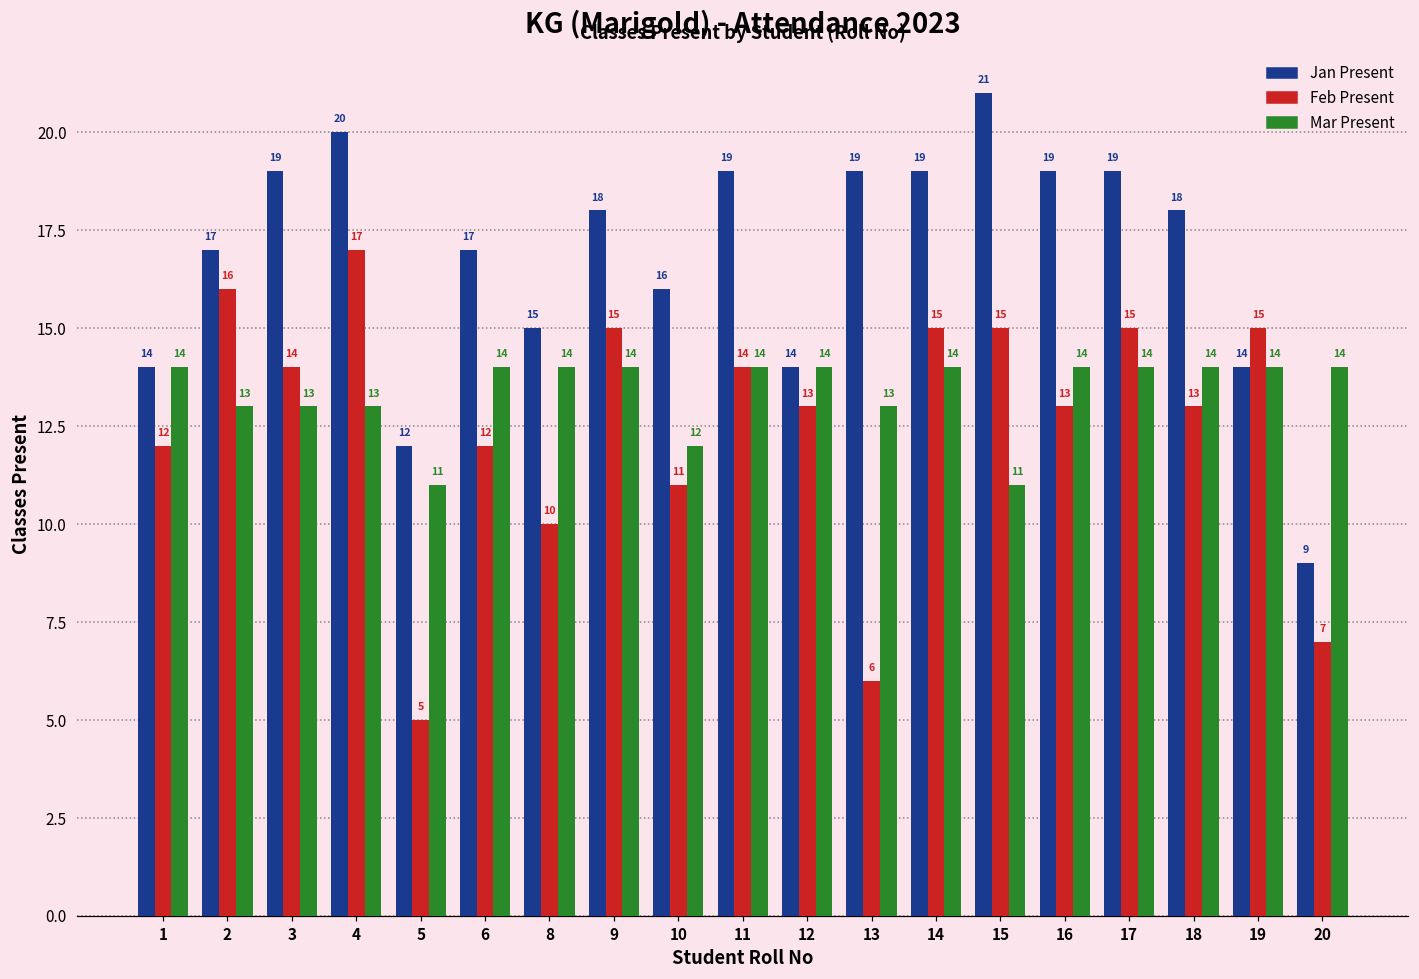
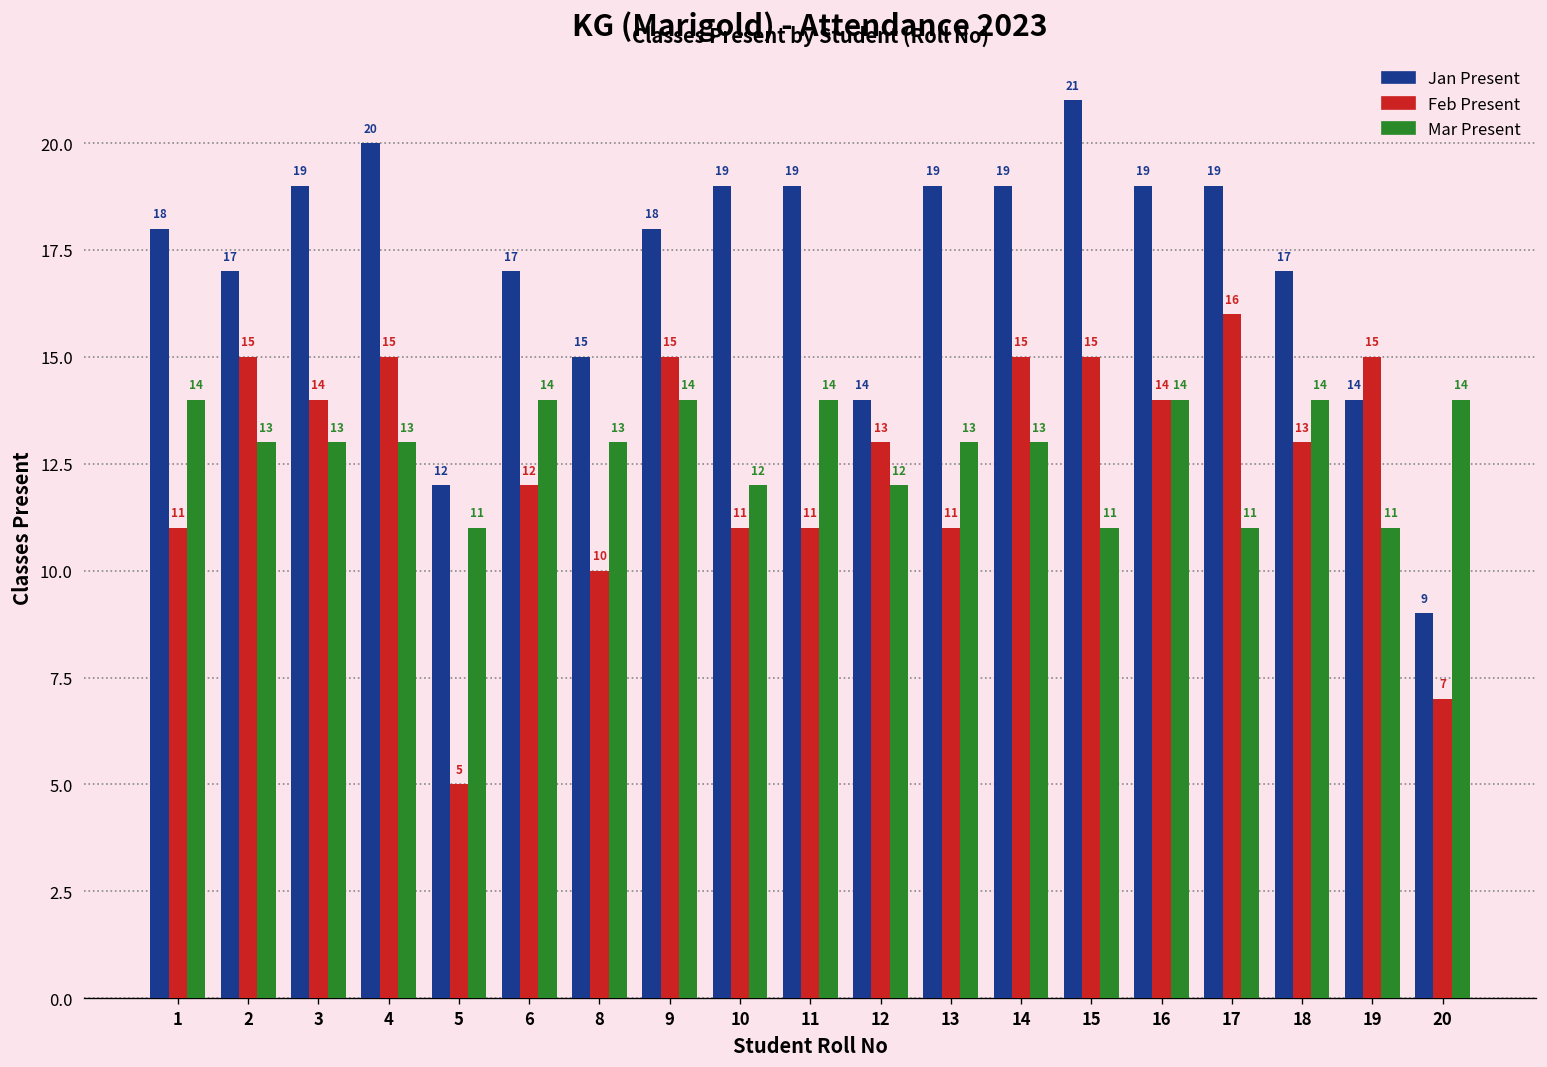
  {
    "Jan Present": {
-     "1": 14,
+     "1": 18,
      "2": 17,
      "3": 19,
      "4": 20,
      "5": 12,
      "6": 17,
      "8": 15,
      "9": 18,
-     "10": 16,
+     "10": 19,
      "11": 19,
      "12": 14,
      "13": 19,
      "14": 19,
      "15": 21,
      "16": 19,
      "17": 19,
-     "18": 18,
+     "18": 17,
      "19": 14,
      "20": 9
    },
    "Feb Present": {
-     "1": 12,
-     "2": 16,
+     "1": 11,
+     "2": 15,
      "3": 14,
-     "4": 17,
+     "4": 15,
      "5": 5,
      "6": 12,
      "8": 10,
      "9": 15,
      "10": 11,
-     "11": 14,
+     "11": 11,
      "12": 13,
-     "13": 6,
+     "13": 11,
      "14": 15,
      "15": 15,
-     "16": 13,
-     "17": 15,
+     "16": 14,
+     "17": 16,
      "18": 13,
      "19": 15,
      "20": 7
    },
    "Mar Present": {
      "1": 14,
      "2": 13,
      "3": 13,
      "4": 13,
      "5": 11,
      "6": 14,
-     "8": 14,
+     "8": 13,
      "9": 14,
      "10": 12,
      "11": 14,
-     "12": 14,
+     "12": 12,
      "13": 13,
-     "14": 14,
+     "14": 13,
      "15": 11,
      "16": 14,
-     "17": 14,
+     "17": 11,
      "18": 14,
-     "19": 14,
+     "19": 11,
      "20": 14
    }
  }
